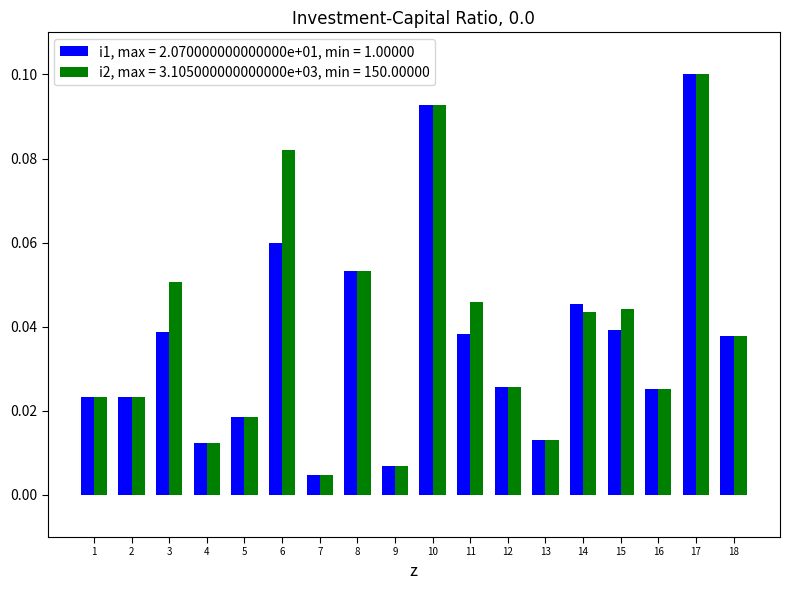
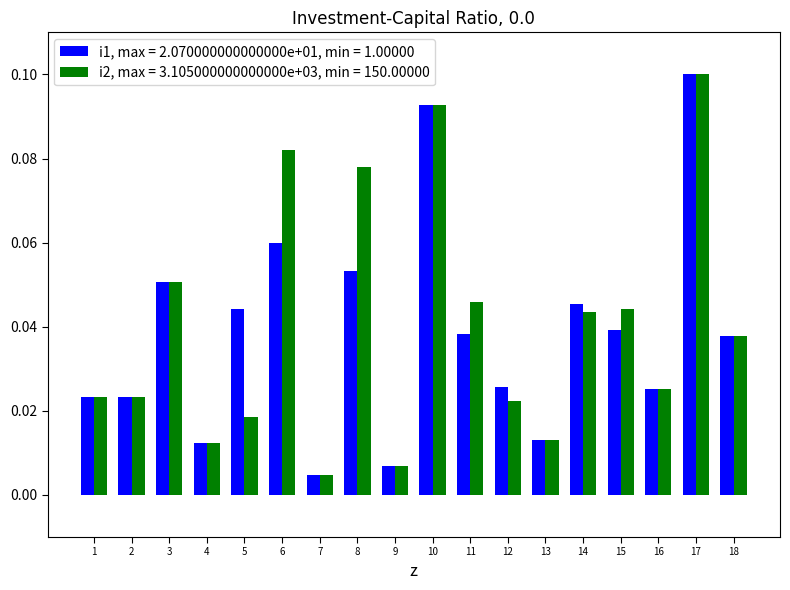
  {
    "i1, max = 2.070000000000000e+01, min = 1.00000": {
      "1": 0.023,
      "2": 0.023,
-     "3": 0.039,
+     "3": 0.051,
      "4": 0.012,
-     "5": 0.019,
+     "5": 0.044,
      "6": 0.060,
      "7": 0.005,
      "8": 0.053,
      "9": 0.007,
      "10": 0.093,
      "11": 0.038,
      "12": 0.026,
      "13": 0.013,
      "14": 0.045,
      "15": 0.039,
      "16": 0.025,
      "17": 0.100,
      "18": 0.038
    },
    "i2, max = 3.105000000000000e+03, min = 150.00000": {
      "1": 0.023,
      "2": 0.023,
      "3": 0.051,
      "4": 0.012,
      "5": 0.019,
      "6": 0.082,
      "7": 0.005,
-     "8": 0.053,
+     "8": 0.078,
      "9": 0.007,
      "10": 0.093,
      "11": 0.046,
-     "12": 0.026,
+     "12": 0.022,
      "13": 0.013,
      "14": 0.043,
      "15": 0.044,
      "16": 0.025,
      "17": 0.100,
      "18": 0.038
    }
  }
